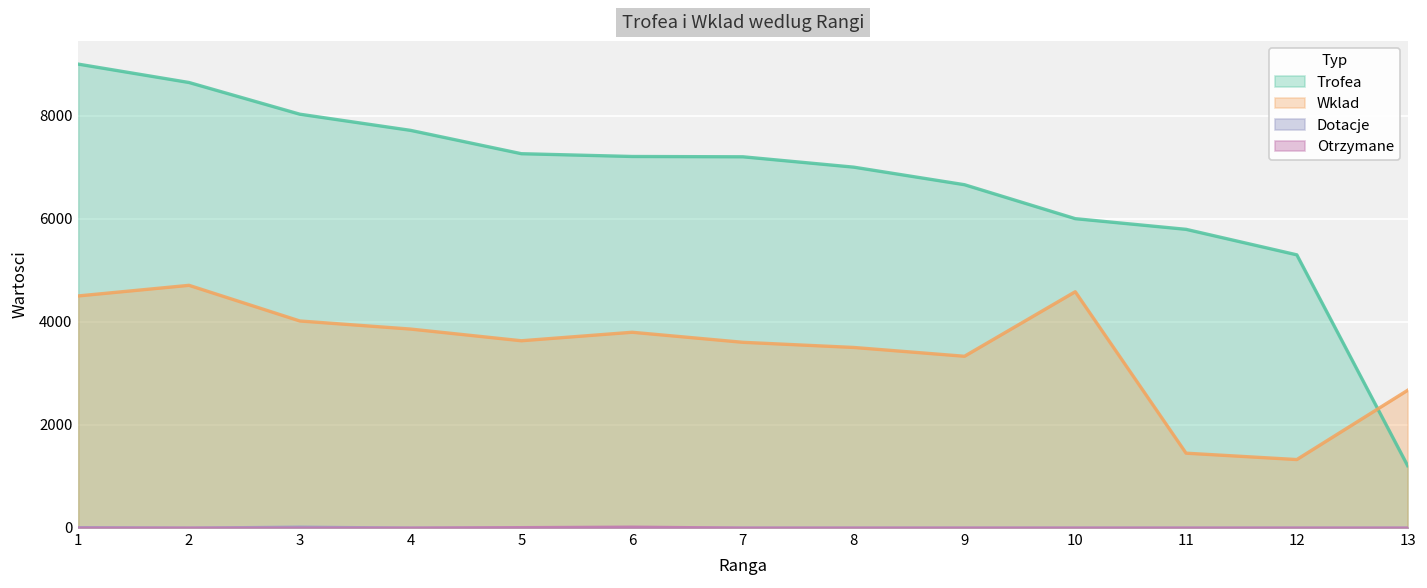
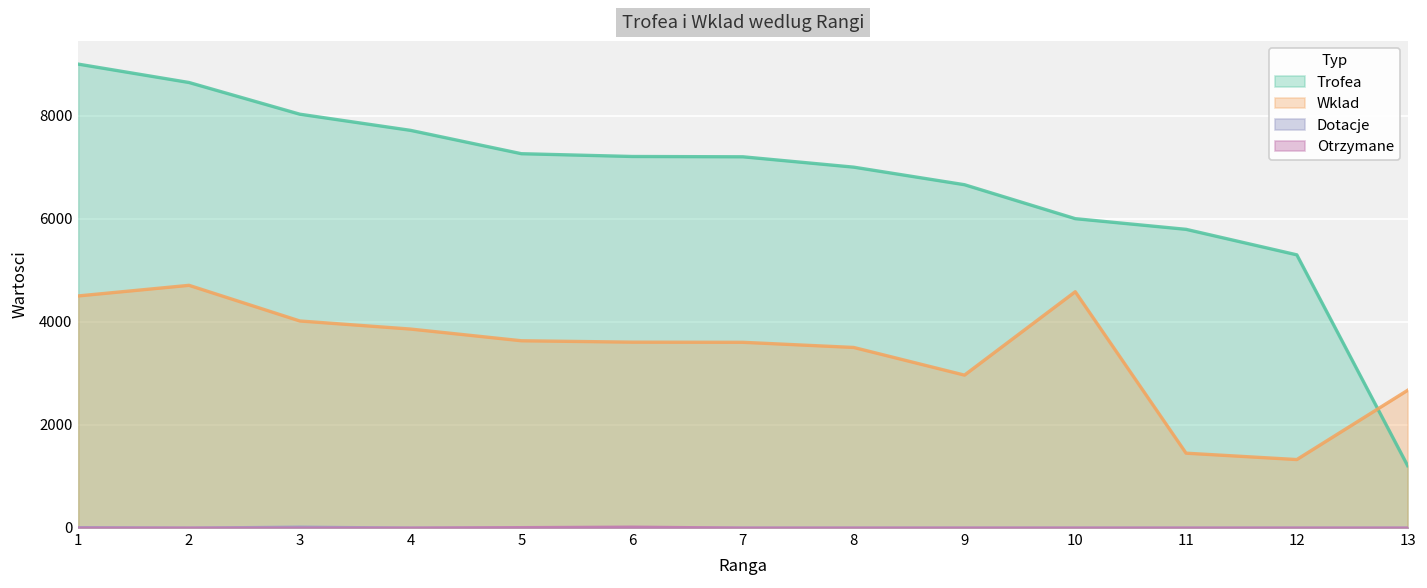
  {
    "Wklad": {
      "1": 4500,
      "2": 4700,
      "3": 4000,
      "4": 3900,
      "5": 3600,
-     "6": 3800,
+     "6": 3600,
      "7": 3600,
      "8": 3500,
-     "9": 3300,
+     "9": 3000,
      "10": 4600,
      "11": 1400,
      "12": 1300,
      "13": 2700
    }
  }
